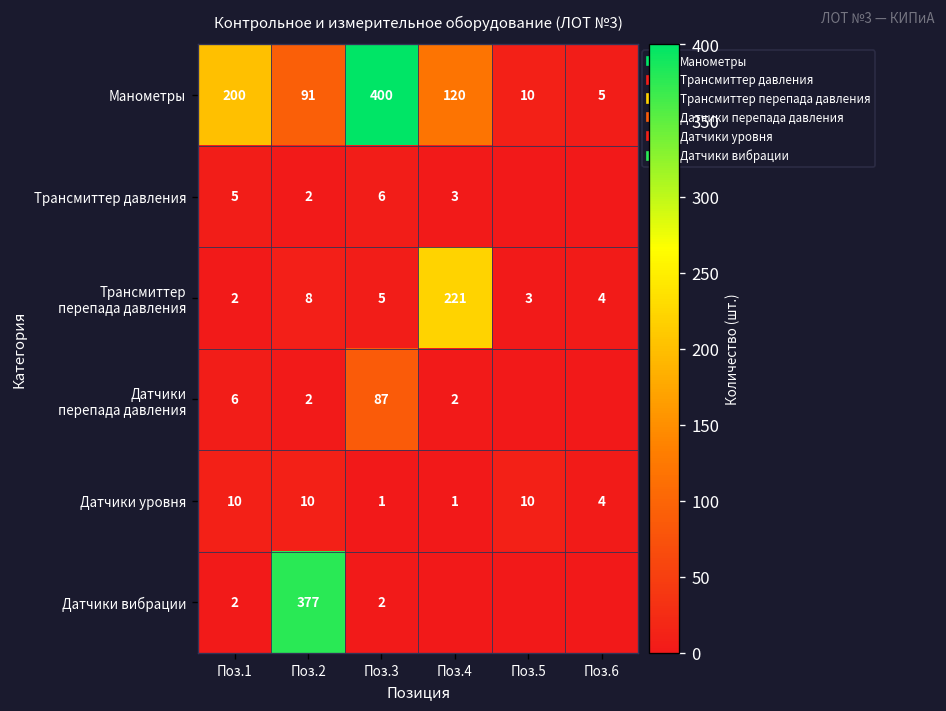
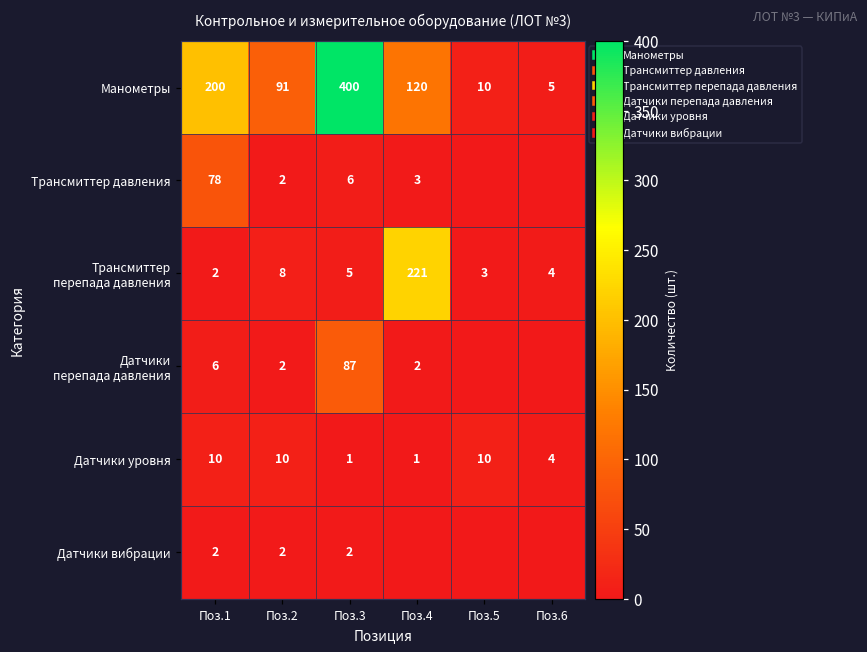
  {
    "Манометры": {
      "Поз.1": 200,
      "Поз.2": 91,
      "Поз.3": 400,
      "Поз.4": 120,
      "Поз.5": 10,
      "Поз.6": 5
    },
    "Трансмиттер давления": {
-     "Поз.1": 5,
+     "Поз.1": 78,
      "Поз.2": 2,
      "Поз.3": 6,
      "Поз.4": 3
    },
    "Трансмиттер перепада давления": {
      "Поз.1": 2,
      "Поз.2": 8,
      "Поз.3": 5,
      "Поз.4": 221,
      "Поз.5": 3,
      "Поз.6": 4
    },
    "Датчики перепада давления": {
      "Поз.1": 6,
      "Поз.2": 2,
      "Поз.3": 87,
      "Поз.4": 2
    },
    "Датчики уровня": {
      "Поз.1": 10,
      "Поз.2": 10,
      "Поз.3": 1,
      "Поз.4": 1,
      "Поз.5": 10,
      "Поз.6": 4
    },
    "Датчики вибрации": {
      "Поз.1": 2,
-     "Поз.2": 377,
+     "Поз.2": 2,
      "Поз.3": 2
    }
  }
